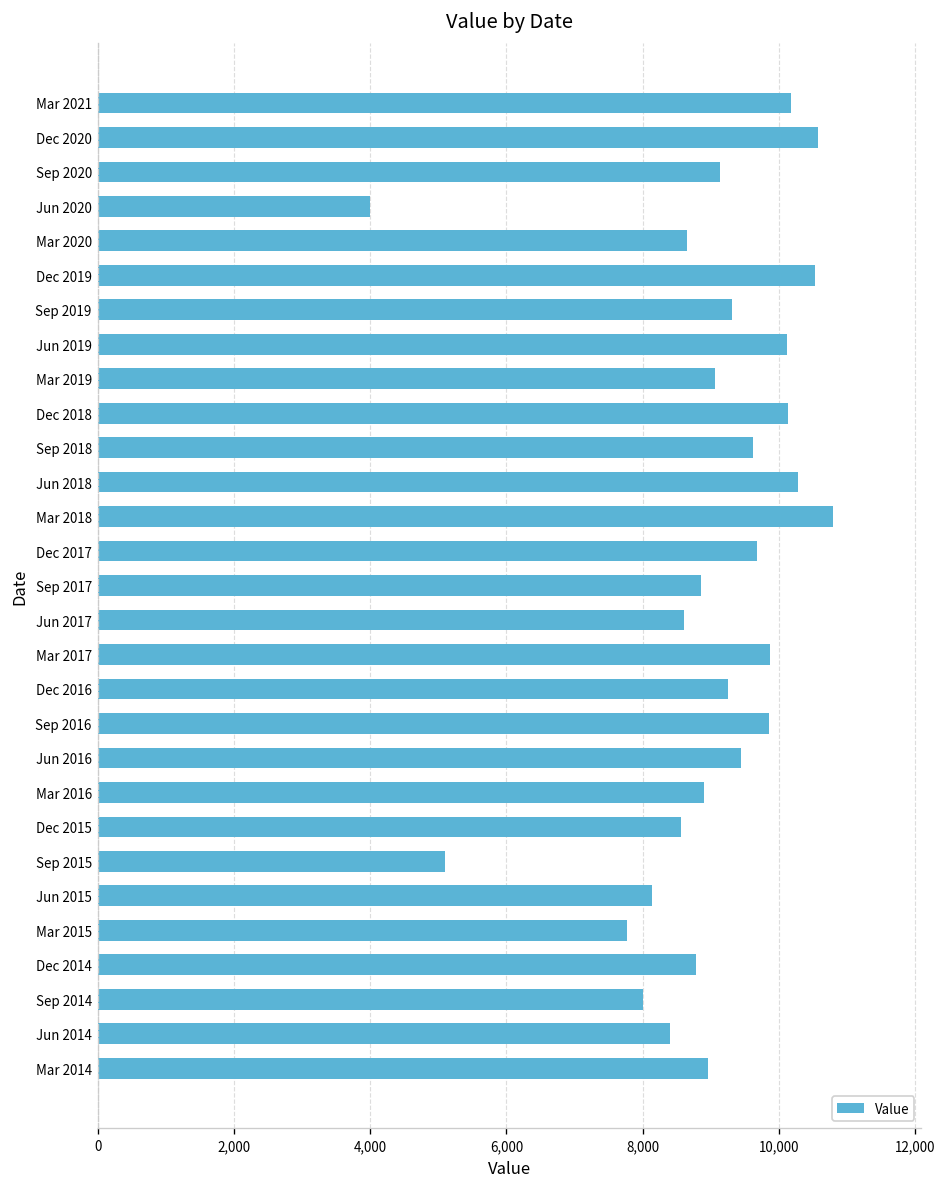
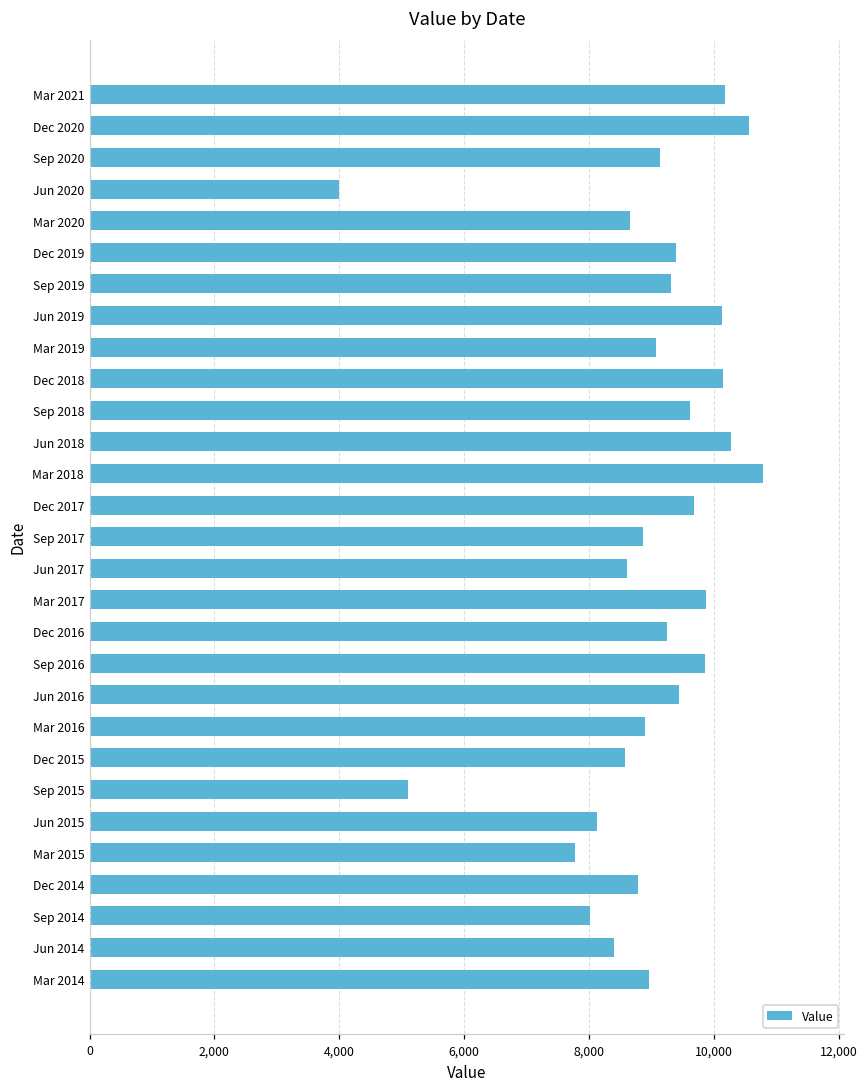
  {
    "Mar 2021": "10,200",
    "Dec 2020": "10,600",
    "Sep 2020": "9,100",
    "Jun 2020": "4,000",
    "Mar 2020": "8,700",
-   "Dec 2019": "10,500",
+   "Dec 2019": "9,400",
    "Sep 2019": "9,300",
    "Jun 2019": "10,100",
    "Mar 2019": "9,100",
    "Dec 2018": "10,100",
    "Sep 2018": "9,600",
    "Jun 2018": "10,300",
    "Mar 2018": "10,800",
    "Dec 2017": "9,700",
    "Sep 2017": "8,900",
    "Jun 2017": "8,600",
    "Mar 2017": "9,900",
    "Dec 2016": "9,300",
    "Sep 2016": "9,800",
    "Jun 2016": "9,400",
    "Mar 2016": "8,900",
    "Dec 2015": "8,600",
    "Sep 2015": "5,100",
    "Jun 2015": "8,100",
    "Mar 2015": "7,800",
    "Dec 2014": "8,800",
    "Sep 2014": "8,000",
    "Jun 2014": "8,400",
    "Mar 2014": "9,000"
  }
